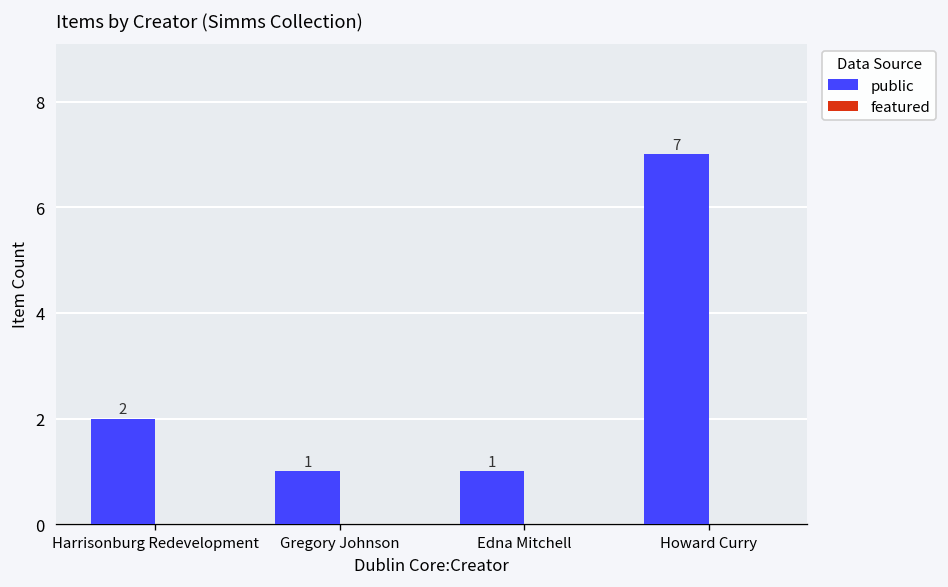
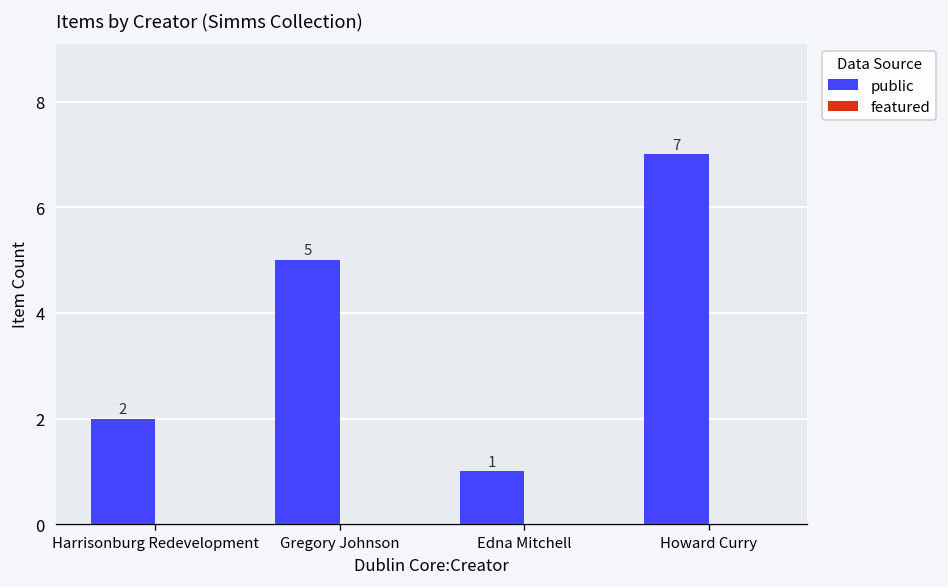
  {
    "public": {
      "Harrisonburg Redevelopment": 2,
-     "Gregory Johnson": 1,
+     "Gregory Johnson": 5,
      "Edna Mitchell": 1,
      "Howard Curry": 7
    },
    "featured": {
      "Harrisonburg Redevelopment": 0.0,
      "Gregory Johnson": 0.0,
      "Edna Mitchell": 0.0,
      "Howard Curry": 0.0
    }
  }
